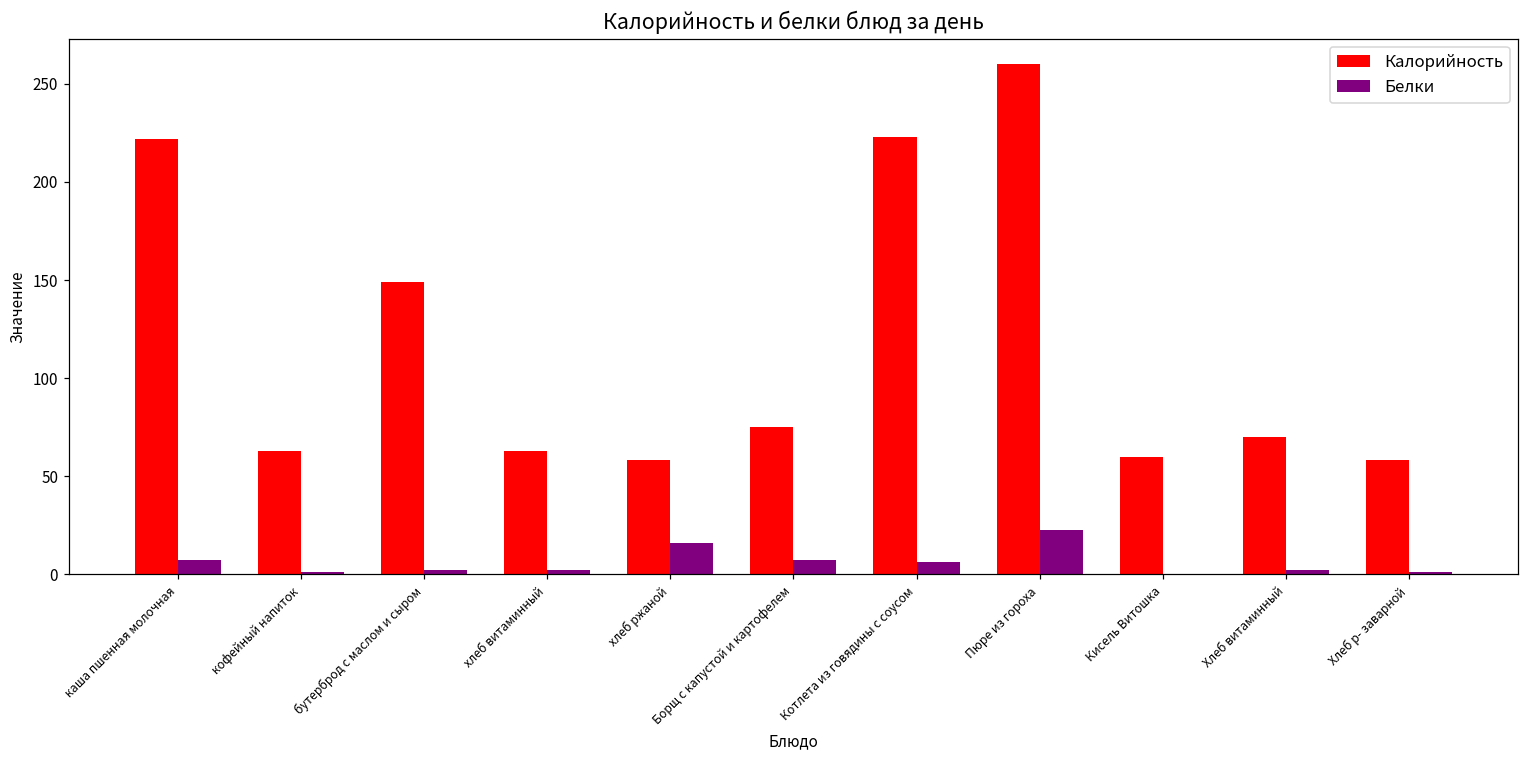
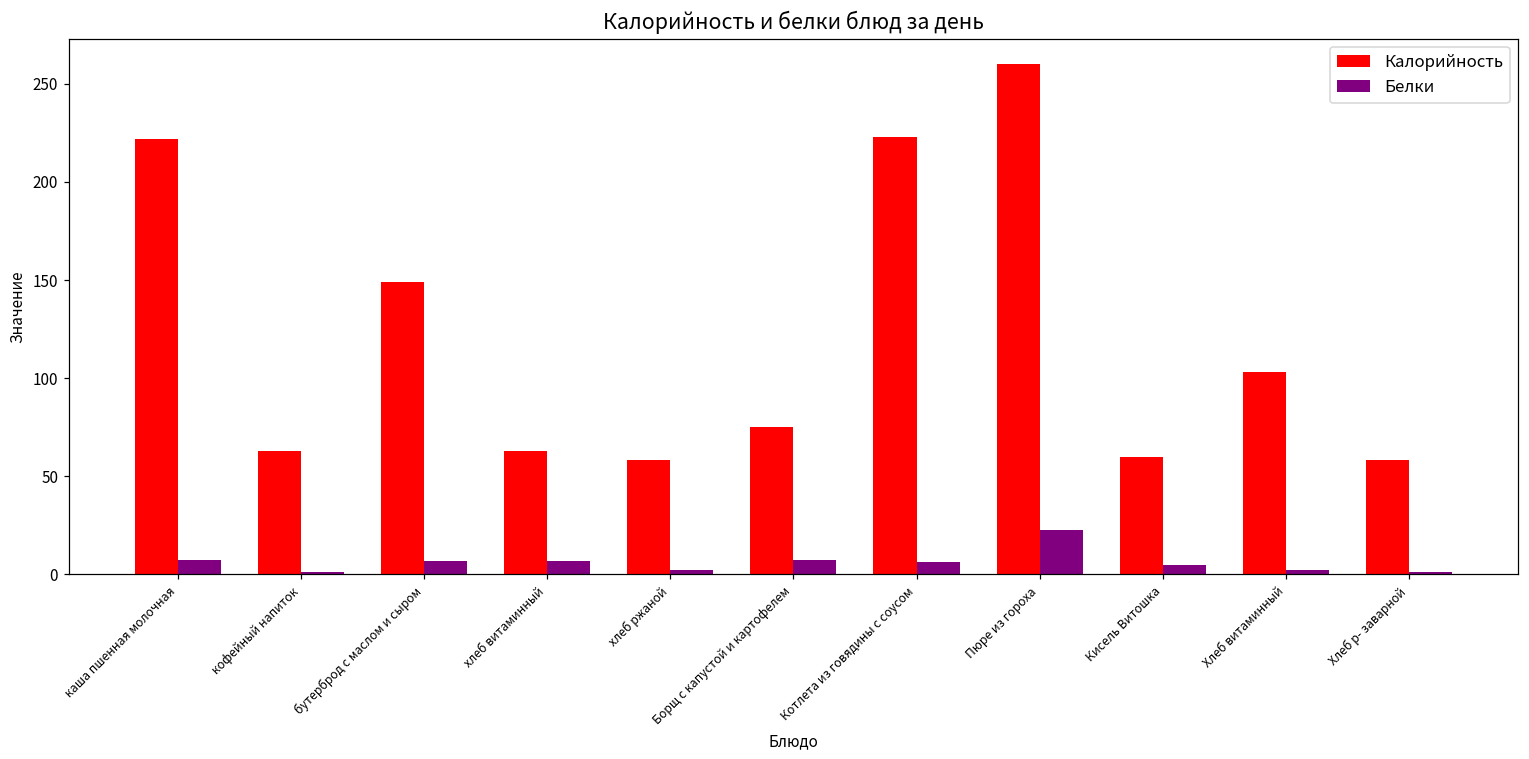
  {
    "Калорийность": {
      "каша пшенная молочная": 222,
      "кофейный напиток": 63,
      "бутерброд с маслом и сыром": 149,
      "хлеб витаминный": 63,
      "хлеб ржаной": 59,
      "Борщ с капустой и картофелем": 75,
      "Котлета из говядины с соусом": 223,
      "Пюре из гороха": 260,
      "Кисель Витошка": 60,
-     "Хлеб витаминный": 70,
+     "Хлеб витаминный": 103,
      "Хлеб р- заварной": 59
    },
    "Белки": {
      "каша пшенная молочная": 8,
-     "бутерброд с маслом и сыром": 2,
-     "хлеб витаминный": 2,
-     "хлеб ржаной": 16,
+     "бутерброд с маслом и сыром": 7,
+     "хлеб витаминный": 7,
+     "хлеб ржаной": 2,
      "Борщ с капустой и картофелем": 7,
      "Котлета из говядины с соусом": 6,
      "Пюре из гороха": 23,
-     "Кисель Витошка": 0,
+     "Кисель Витошка": 5,
      "Хлеб витаминный": 2
    }
  }
